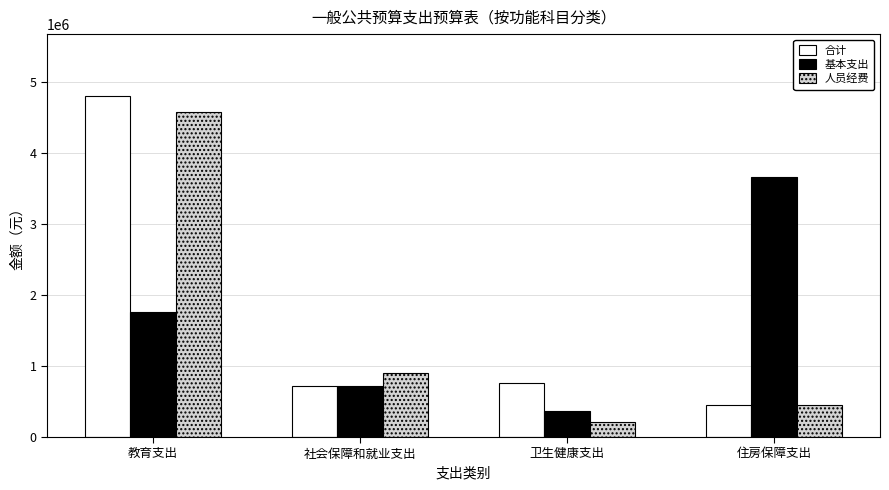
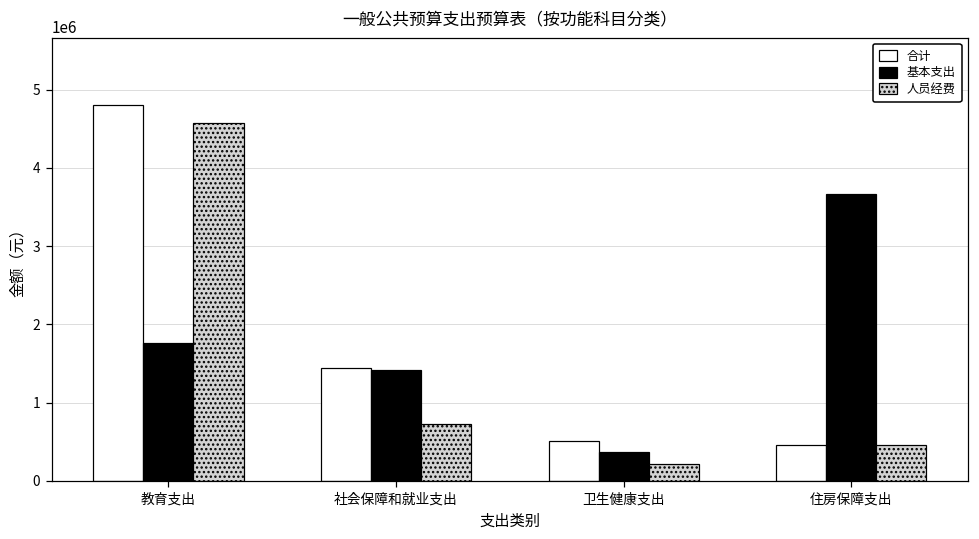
  {
    "合计": {
      "教育支出": 4800000,
-     "社会保障和就业支出": 700000,
-     "卫生健康支出": 800000,
+     "社会保障和就业支出": 1400000,
+     "卫生健康支出": 500000,
      "住房保障支出": 500000
    },
    "基本支出": {
      "教育支出": 1800000,
-     "社会保障和就业支出": 700000,
+     "社会保障和就业支出": 1400000,
      "卫生健康支出": 400000,
      "住房保障支出": 3700000
    },
    "人员经费": {
      "教育支出": 4600000,
-     "社会保障和就业支出": 900000,
+     "社会保障和就业支出": 700000,
      "卫生健康支出": 200000,
      "住房保障支出": 500000
    }
  }
